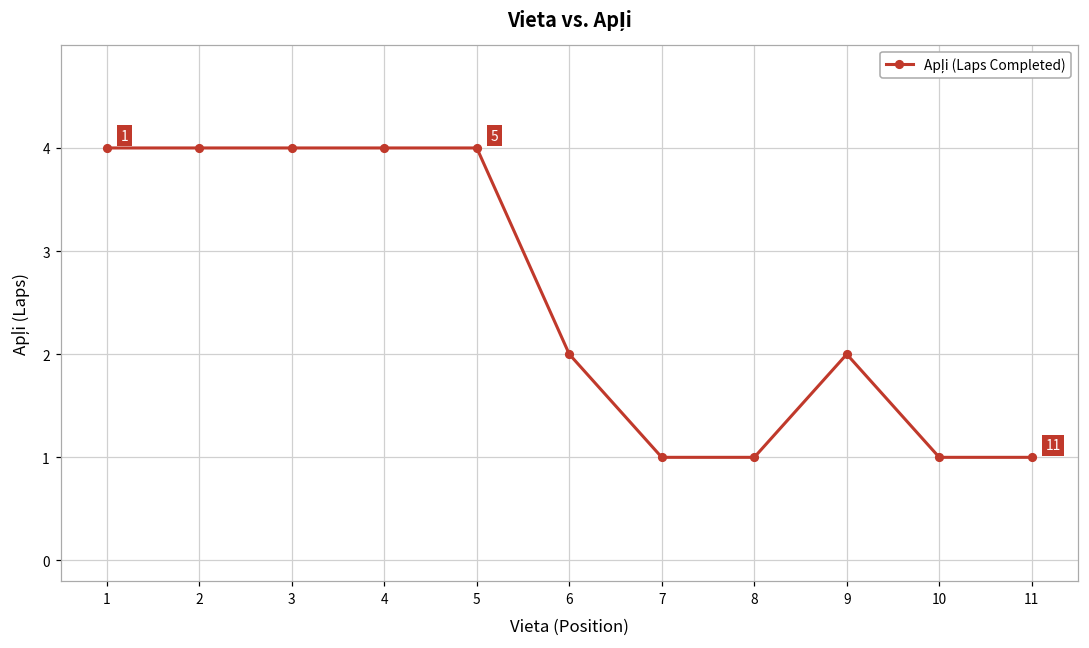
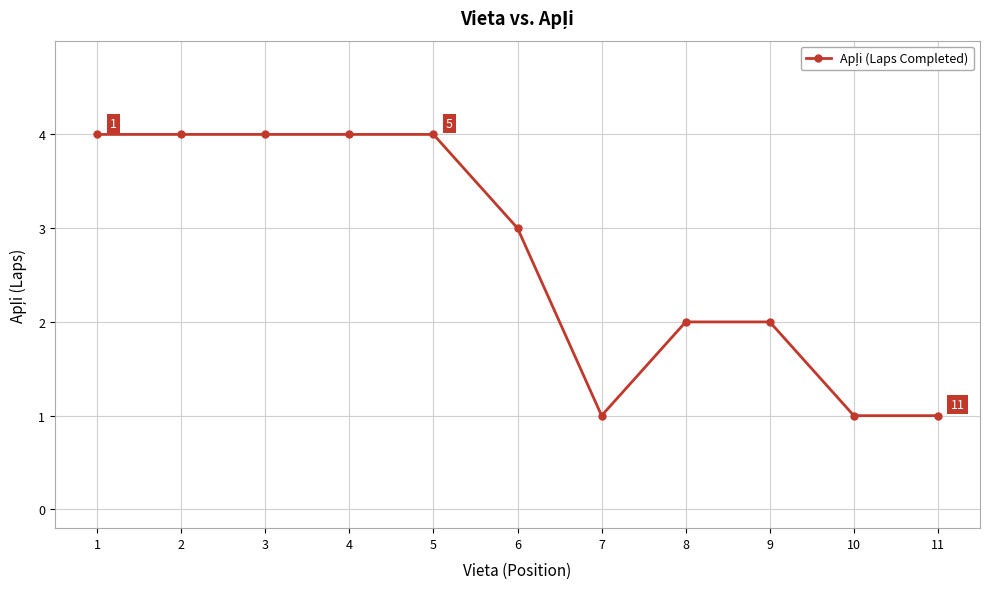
  {
    "2": 4,
    "3": 4,
    "4": 4,
-   "6": 2,
+   "6": 3,
    "7": 1,
-   "8": 1,
+   "8": 2,
    "9": 2,
    "10": 1
  }
